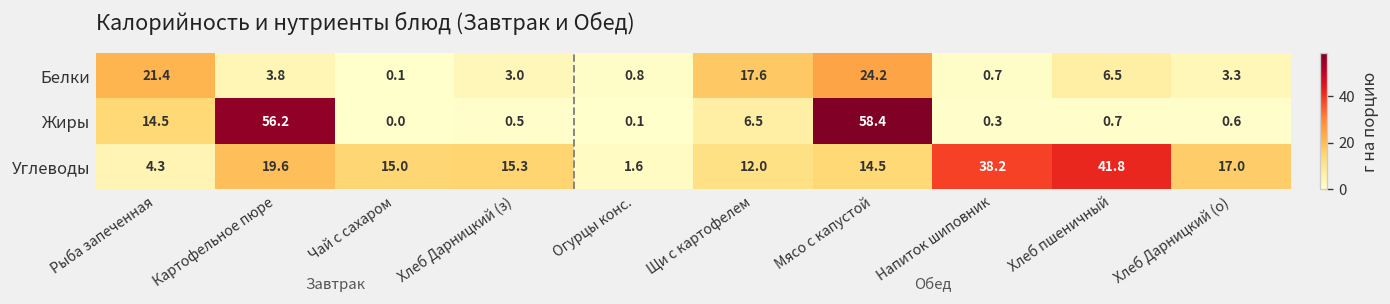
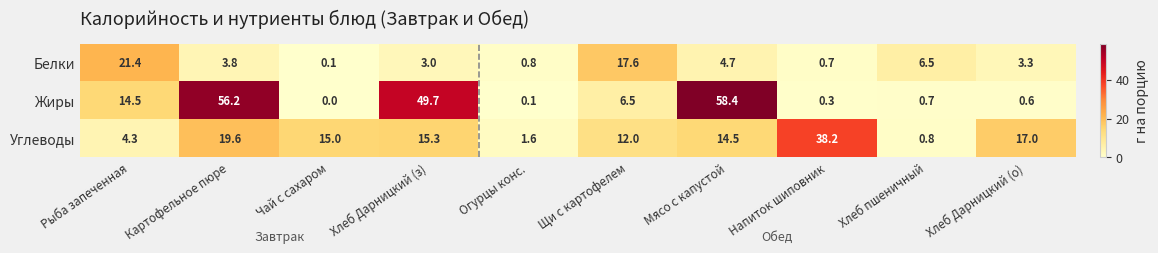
  {
    "Белки": {
      "Рыба запеченная": 21.4,
      "Картофельное пюре": 3.8,
      "Чай с сахаром": 0.1,
      "Хлеб Дарницкий (з)": 3.0,
      "Огурцы конс.": 0.8,
      "Щи с картофелем": 17.6,
-     "Мясо с капустой": 24.2,
+     "Мясо с капустой": 4.7,
      "Напиток шиповник": 0.7,
      "Хлеб пшеничный": 6.5,
      "Хлеб Дарницкий (о)": 3.3
    },
    "Жиры": {
      "Рыба запеченная": 14.5,
      "Картофельное пюре": 56.2,
      "Чай с сахаром": 0.0,
-     "Хлеб Дарницкий (з)": 0.5,
+     "Хлеб Дарницкий (з)": 49.7,
      "Огурцы конс.": 0.1,
      "Щи с картофелем": 6.5,
      "Мясо с капустой": 58.4,
      "Напиток шиповник": 0.3,
      "Хлеб пшеничный": 0.7,
      "Хлеб Дарницкий (о)": 0.6
    },
    "Углеводы": {
      "Рыба запеченная": 4.3,
      "Картофельное пюре": 19.6,
      "Чай с сахаром": 15.0,
      "Хлеб Дарницкий (з)": 15.3,
      "Огурцы конс.": 1.6,
      "Щи с картофелем": 12.0,
      "Мясо с капустой": 14.5,
      "Напиток шиповник": 38.2,
-     "Хлеб пшеничный": 41.8,
+     "Хлеб пшеничный": 0.8,
      "Хлеб Дарницкий (о)": 17.0
    }
  }
